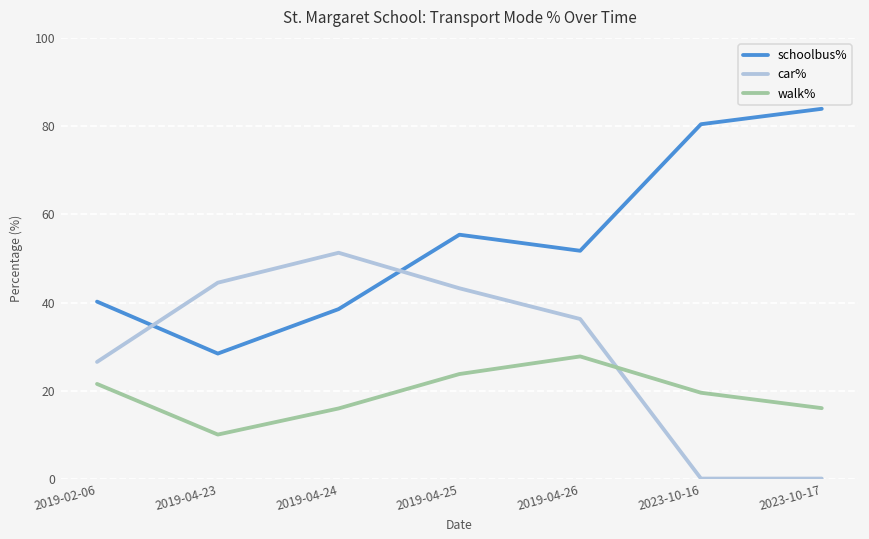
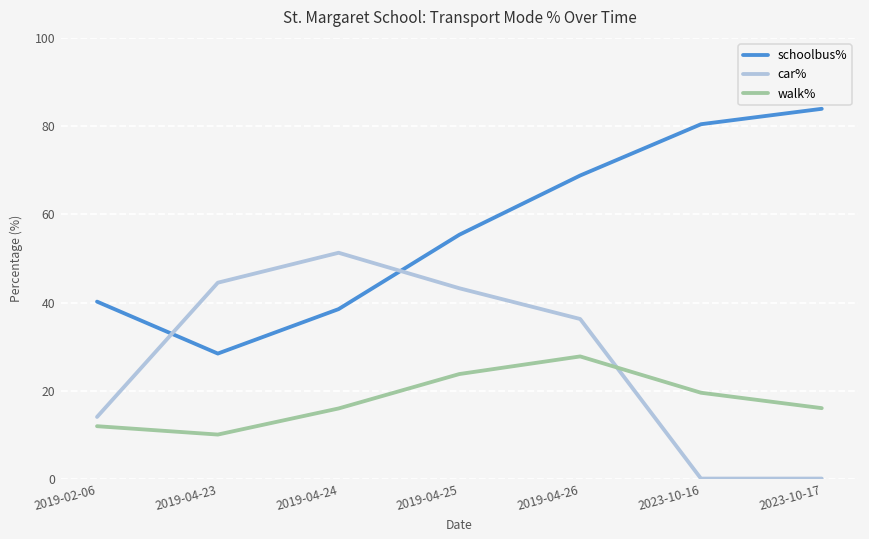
  {
    "schoolbus%": {
      "2019-02-06": 40,
      "2019-04-23": 28,
      "2019-04-24": 39,
      "2019-04-25": 55,
-     "2019-04-26": 52,
+     "2019-04-26": 69,
      "2023-10-16": 81,
      "2023-10-17": 84
    },
    "car%": {
-     "2019-02-06": 27,
+     "2019-02-06": 14,
      "2019-04-23": 45,
      "2019-04-24": 51,
      "2019-04-25": 43,
      "2019-04-26": 36,
      "2023-10-16": 0,
      "2023-10-17": 0
    },
    "walk%": {
-     "2019-02-06": 22,
+     "2019-02-06": 12,
      "2019-04-23": 10,
      "2019-04-24": 16,
      "2019-04-25": 24,
      "2019-04-26": 28,
      "2023-10-16": 20,
      "2023-10-17": 16
    }
  }
